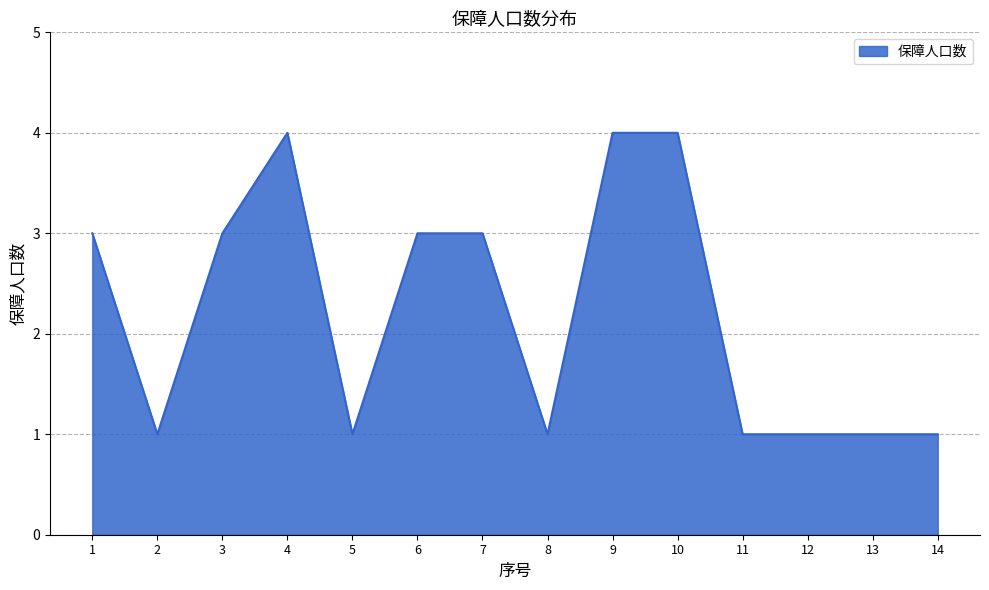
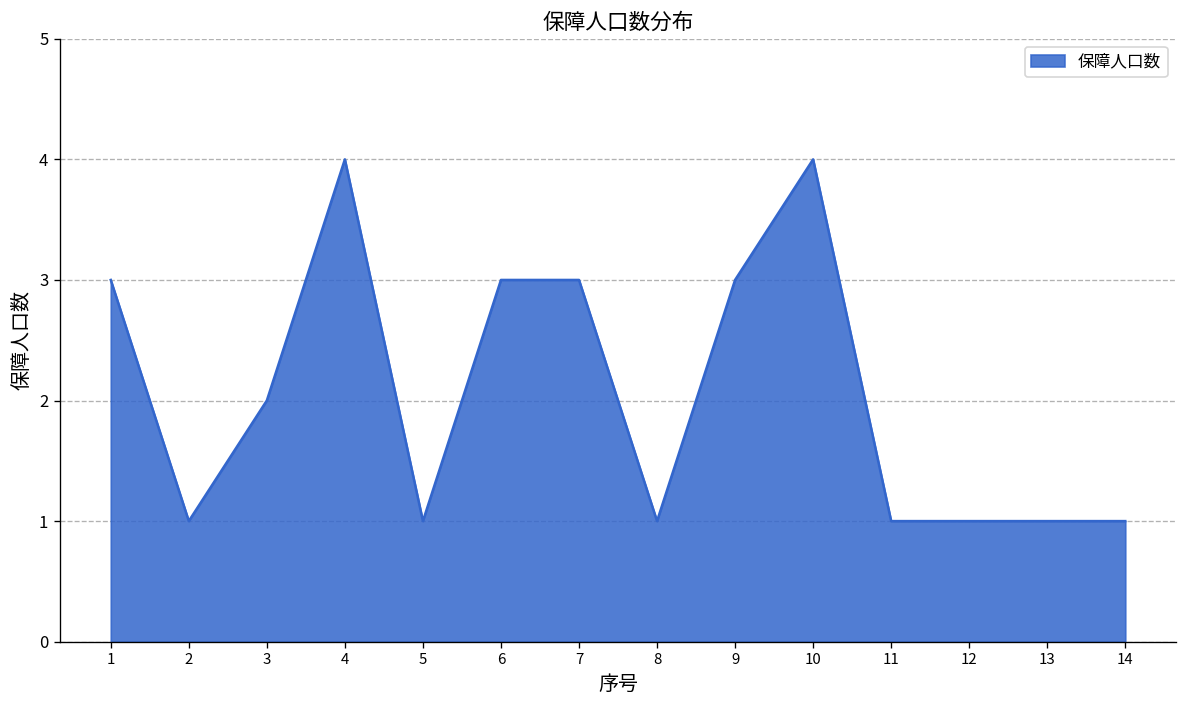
  {
    "1": 3,
    "2": 1,
-   "3": 3,
+   "3": 2,
    "4": 4,
    "5": 1,
    "6": 3,
    "7": 3,
    "8": 1,
-   "9": 4,
+   "9": 3,
    "10": 4,
    "11": 1,
    "12": 1,
    "13": 1,
    "14": 1
  }
